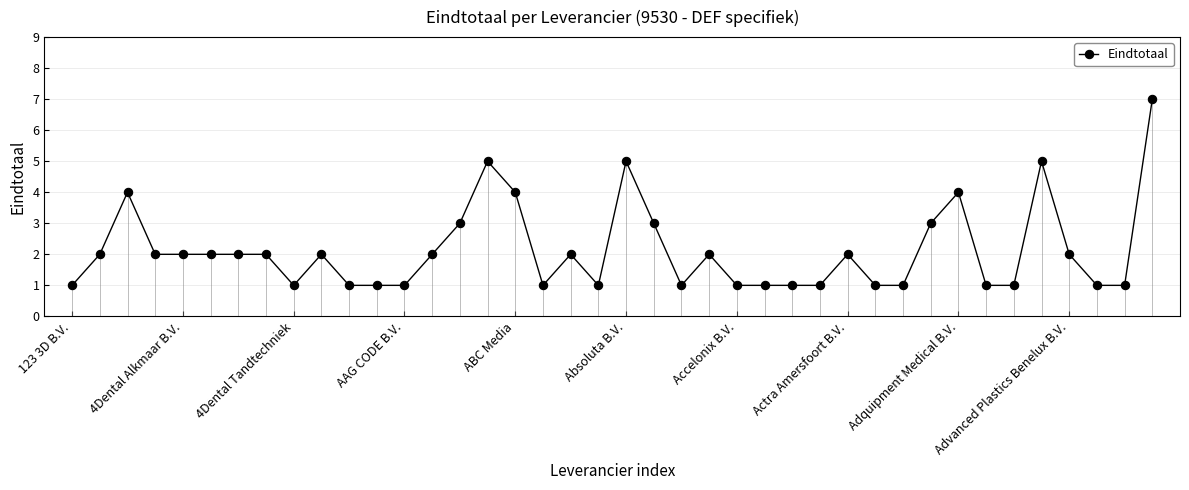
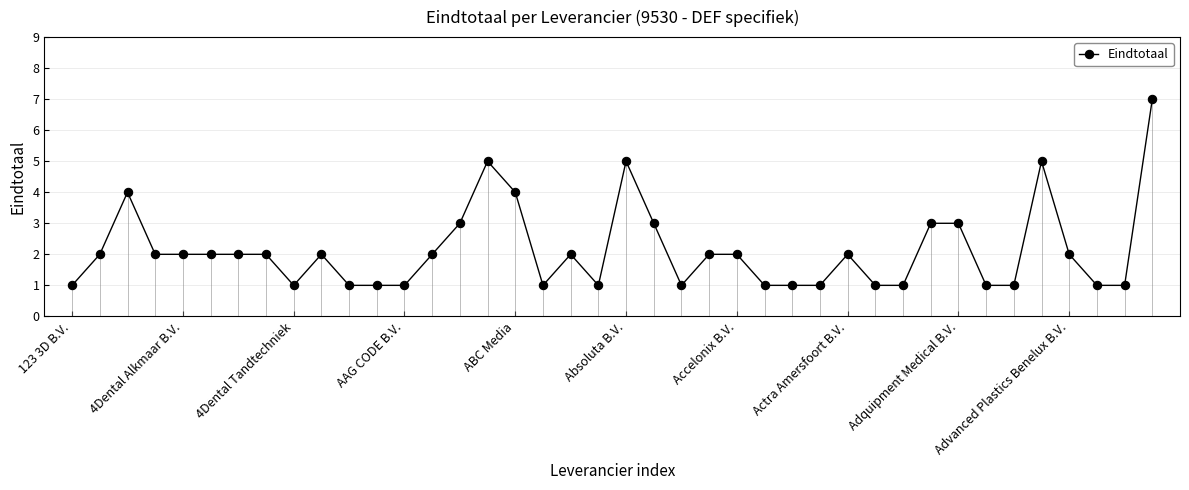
  {
    "Eindtotaal": {
-     "Accelonix B.V.": 1,
-     "Adquipment Medical B.V.": 4
+     "Accelonix B.V.": 2,
+     "Adquipment Medical B.V.": 3
    }
  }
